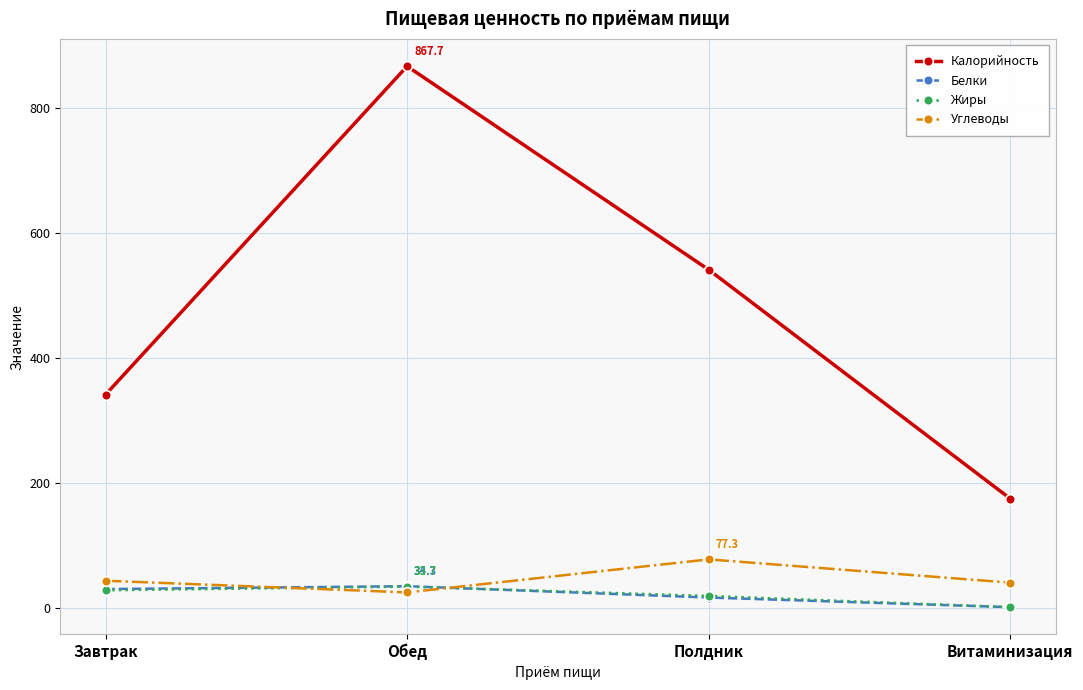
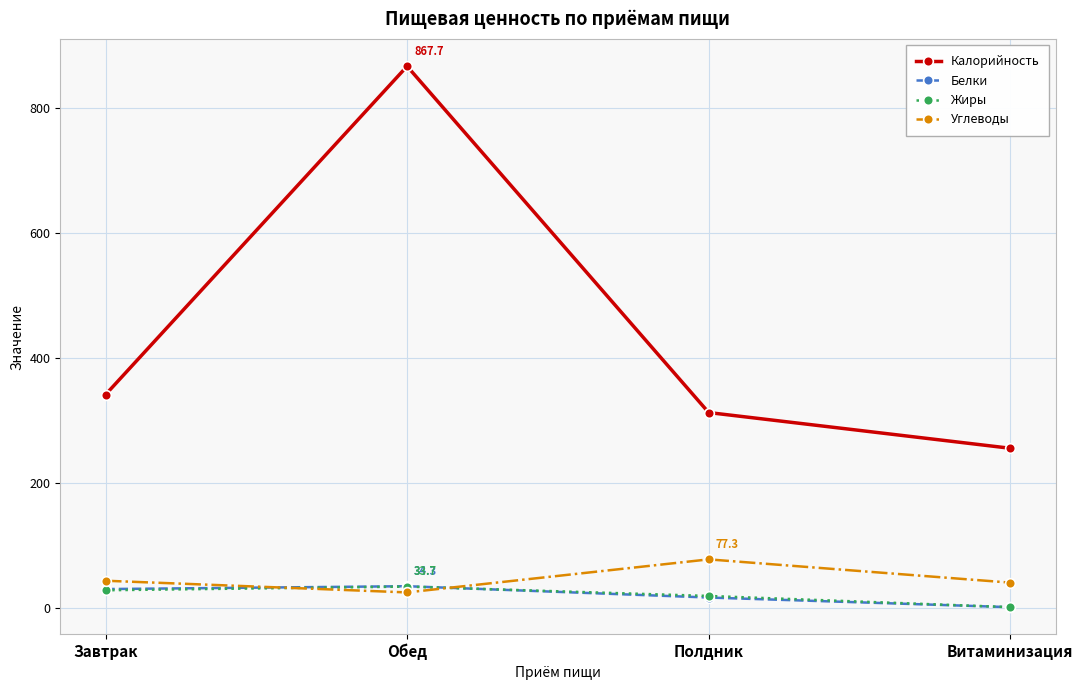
  {
    "Калорийность": {
      "Завтрак": 340,
-     "Полдник": 540,
-     "Витаминизация": 170
+     "Полдник": 310,
+     "Витаминизация": 260
    },
    "Углеводы": {
      "Полдник": 77.3
    }
  }
